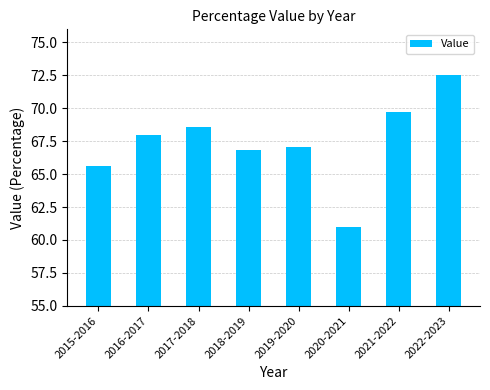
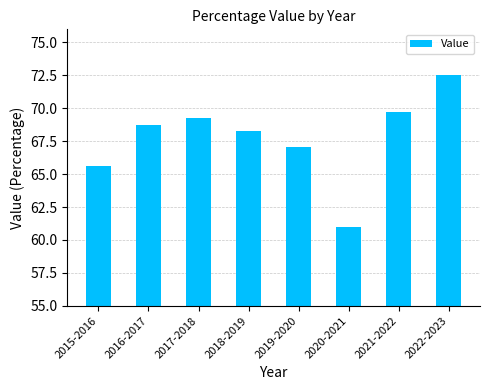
  {
    "2015-2016": 65.6,
-   "2016-2017": 68.0,
-   "2017-2018": 68.6,
-   "2018-2019": 66.8,
+   "2016-2017": 68.7,
+   "2017-2018": 69.3,
+   "2018-2019": 68.3,
    "2019-2020": 67.1,
    "2020-2021": 61.0,
    "2021-2022": 69.7,
    "2022-2023": 72.5
  }
